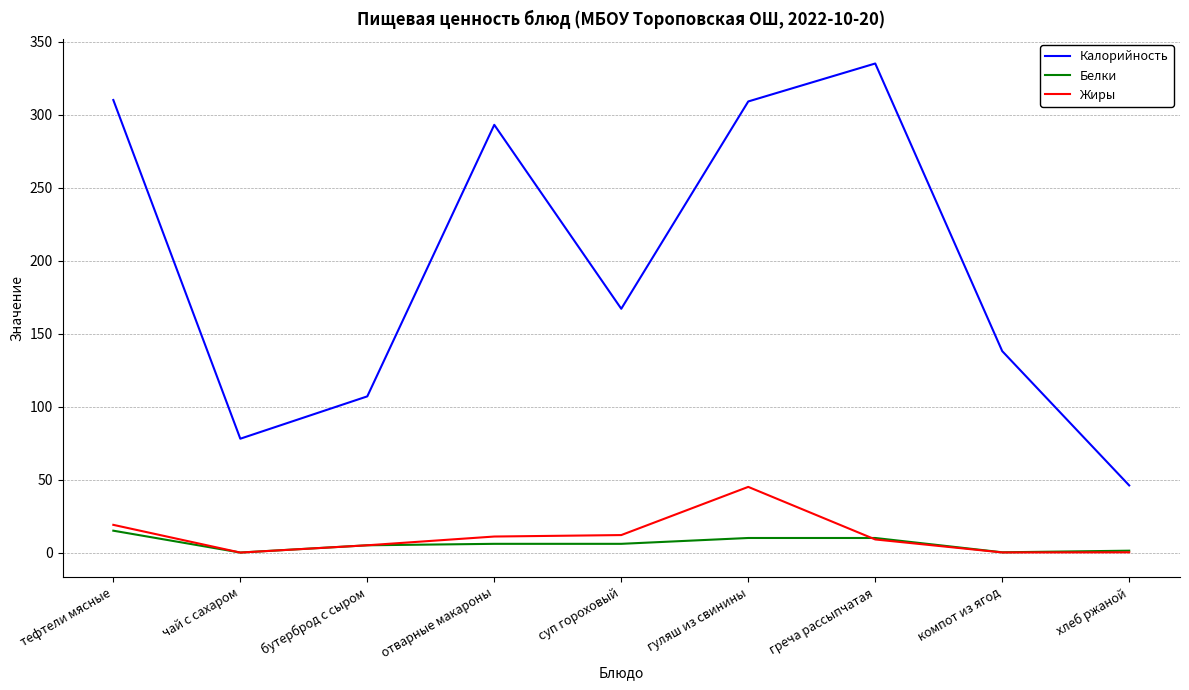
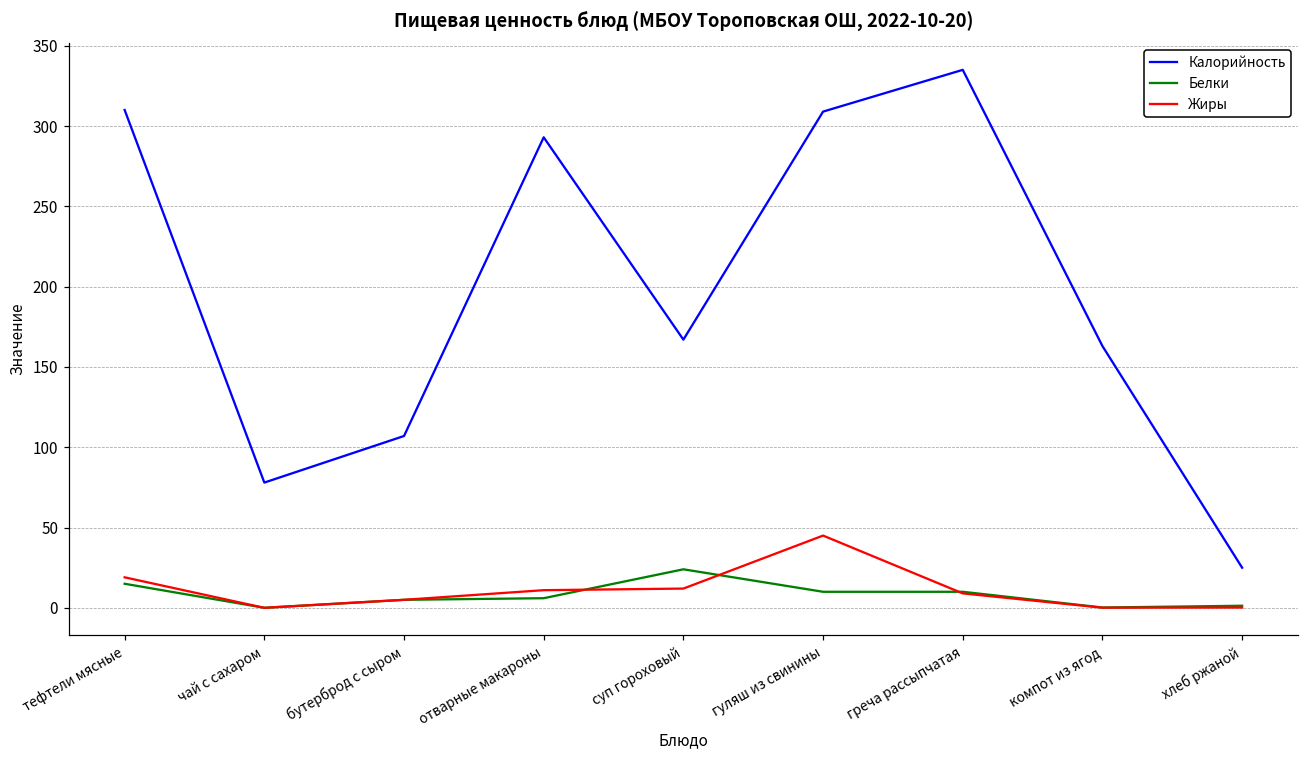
  {
    "Калорийность": {
      "тефтели мясные": 310,
      "чай с сахаром": 78,
      "бутерброд с сыром": 107,
      "отварные макароны": 293,
      "суп гороховый": 167,
      "гуляш из свинины": 309,
      "греча рассыпчатая": 335,
-     "компот из ягод": 138,
-     "хлеб ржаной": 46
+     "компот из ягод": 163,
+     "хлеб ржаной": 25
    },
    "Белки": {
      "тефтели мясные": 15,
      "отварные макароны": 6,
-     "суп гороховый": 6,
+     "суп гороховый": 24,
      "гуляш из свинины": 10
    },
    "Жиры": {
      "тефтели мясные": 19,
      "отварные макароны": 11,
      "суп гороховый": 12,
      "гуляш из свинины": 45
    }
  }
